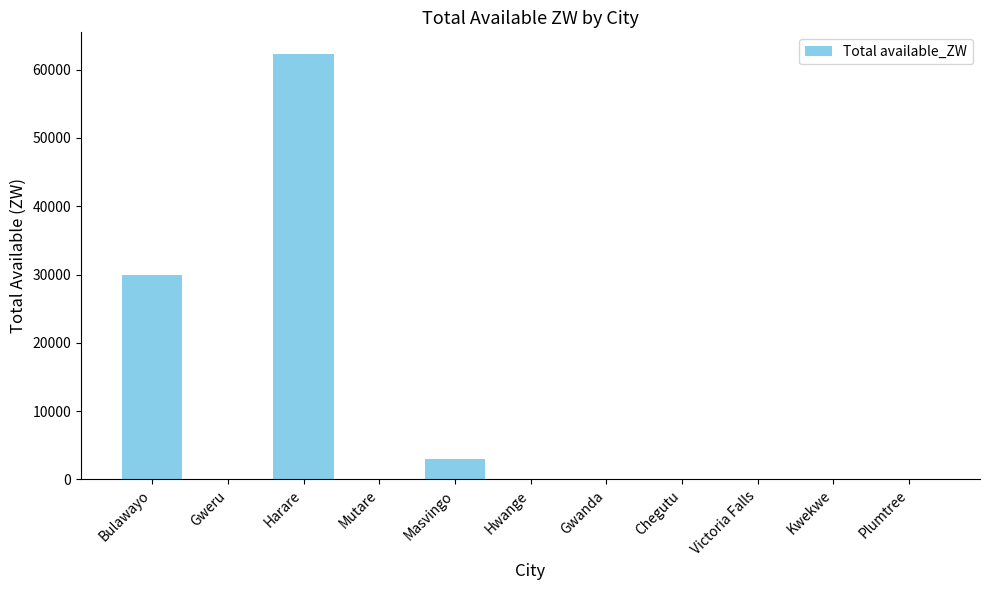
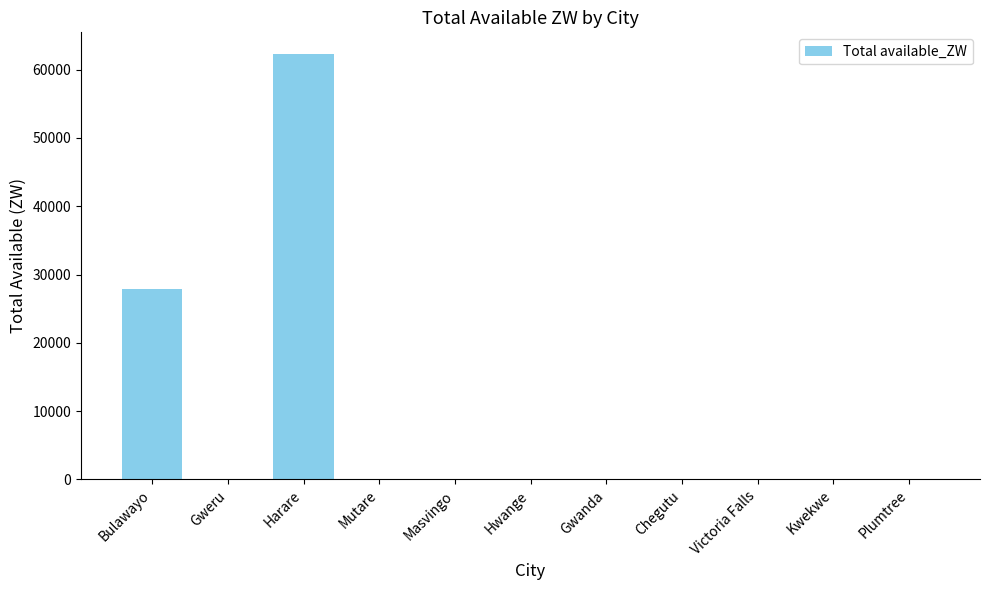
  {
-   "Bulawayo": 30000,
+   "Bulawayo": 28000,
    "Harare": 62000,
    "Mutare": 0,
-   "Masvingo": 3000,
+   "Masvingo": 0,
    "Hwange": 0,
    "Gwanda": 0,
    "Chegutu": 0,
    "Victoria Falls": 0,
    "Kwekwe": 0,
    "Plumtree": 0
  }
